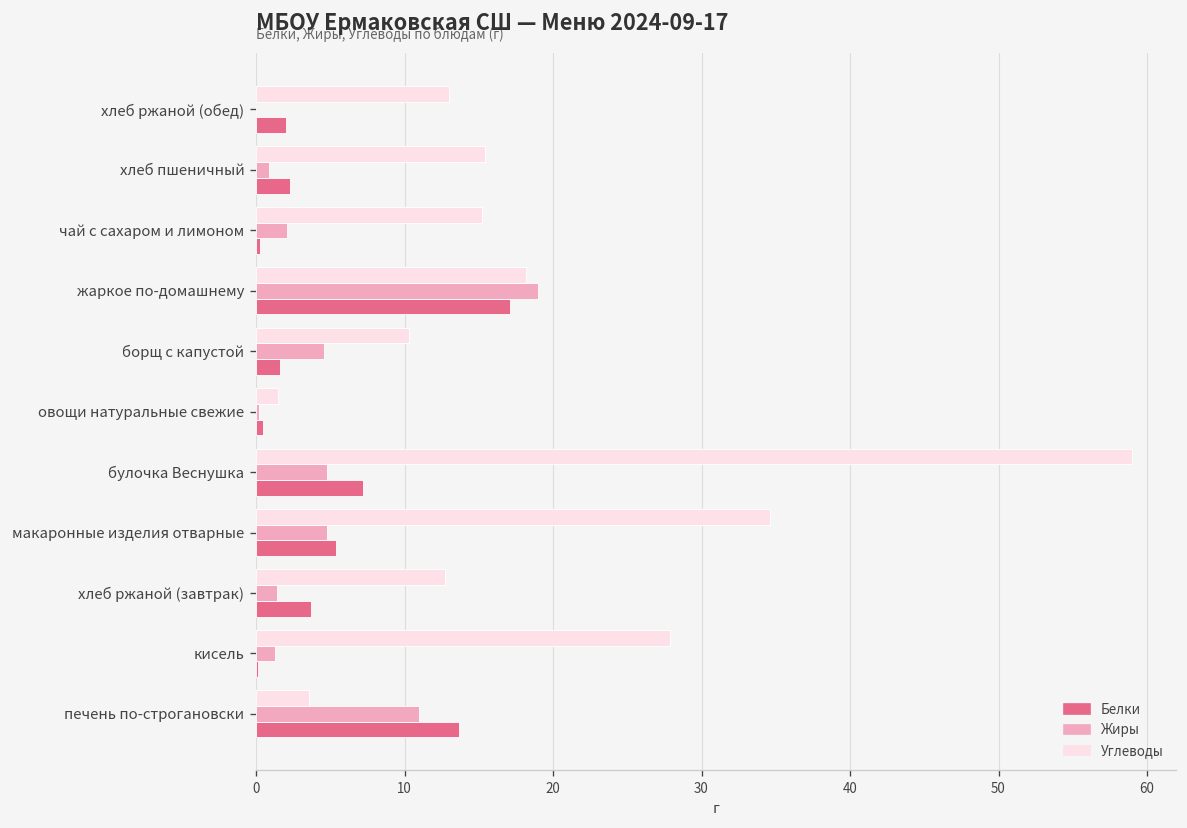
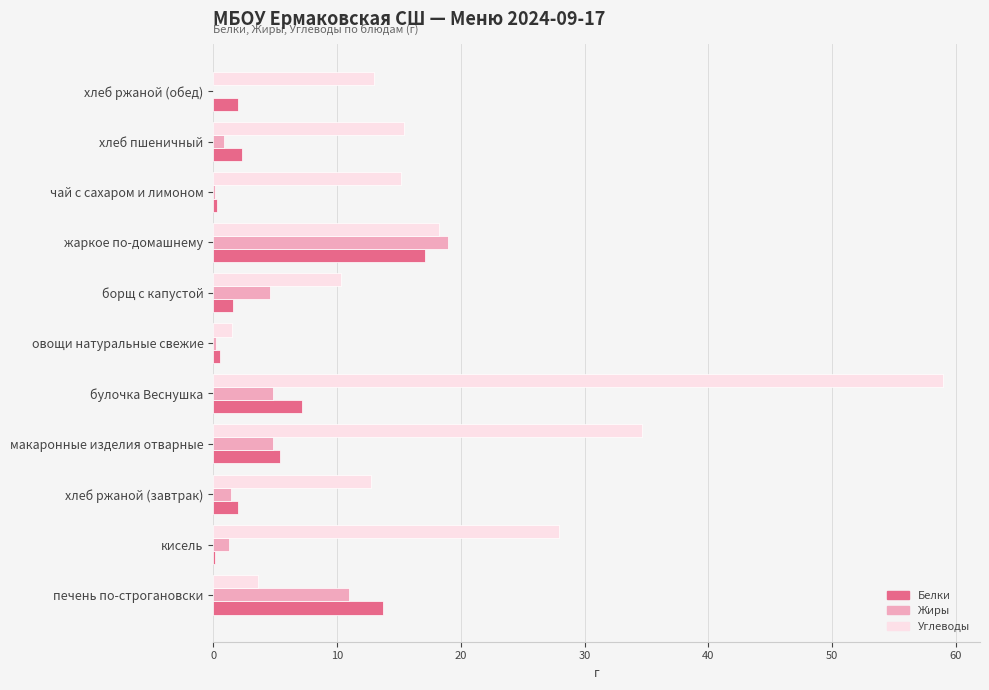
  {
    "Белки": {
      "хлеб ржаной (обед)": 2.0,
      "хлеб пшеничный": 2.3,
      "чай с сахаром и лимоном": 0.3,
      "жаркое по-домашнему": 17.1,
      "борщ с капустой": 1.6,
      "овощи натуральные свежие": 0.5,
      "булочка Веснушка": 7.2,
      "макаронные изделия отварные": 5.4,
-     "хлеб ржаной (завтрак)": 3.7,
+     "хлеб ржаной (завтрак)": 2.0,
      "печень по-строгановски": 13.7
    },
    "Жиры": {
      "хлеб ржаной (обед)": 0.0,
      "хлеб пшеничный": 0.9,
-     "чай с сахаром и лимоном": 2.1,
+     "чай с сахаром и лимоном": 0.1,
      "жаркое по-домашнему": 19.0,
      "борщ с капустой": 4.6,
      "булочка Веснушка": 4.8,
      "макаронные изделия отварные": 4.8,
      "хлеб ржаной (завтрак)": 1.4,
      "кисель": 1.3,
      "печень по-строгановски": 11.0
    },
    "Углеводы": {
      "хлеб ржаной (обед)": 13.0,
      "хлеб пшеничный": 15.4,
      "чай с сахаром и лимоном": 15.2,
      "жаркое по-домашнему": 18.2,
      "борщ с капустой": 10.3,
      "овощи натуральные свежие": 1.5,
      "булочка Веснушка": 59.0,
      "макаронные изделия отварные": 34.6,
      "хлеб ржаной (завтрак)": 12.7,
      "кисель": 27.9,
      "печень по-строгановски": 3.6
    }
  }
